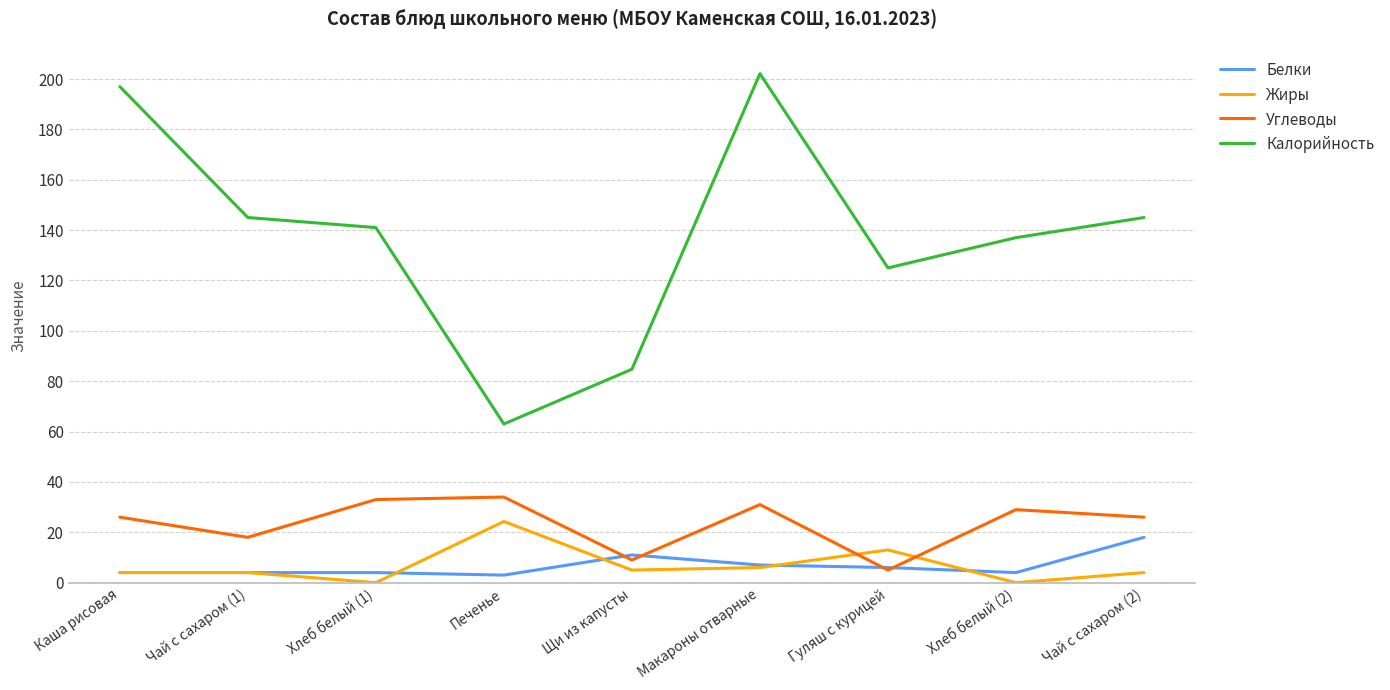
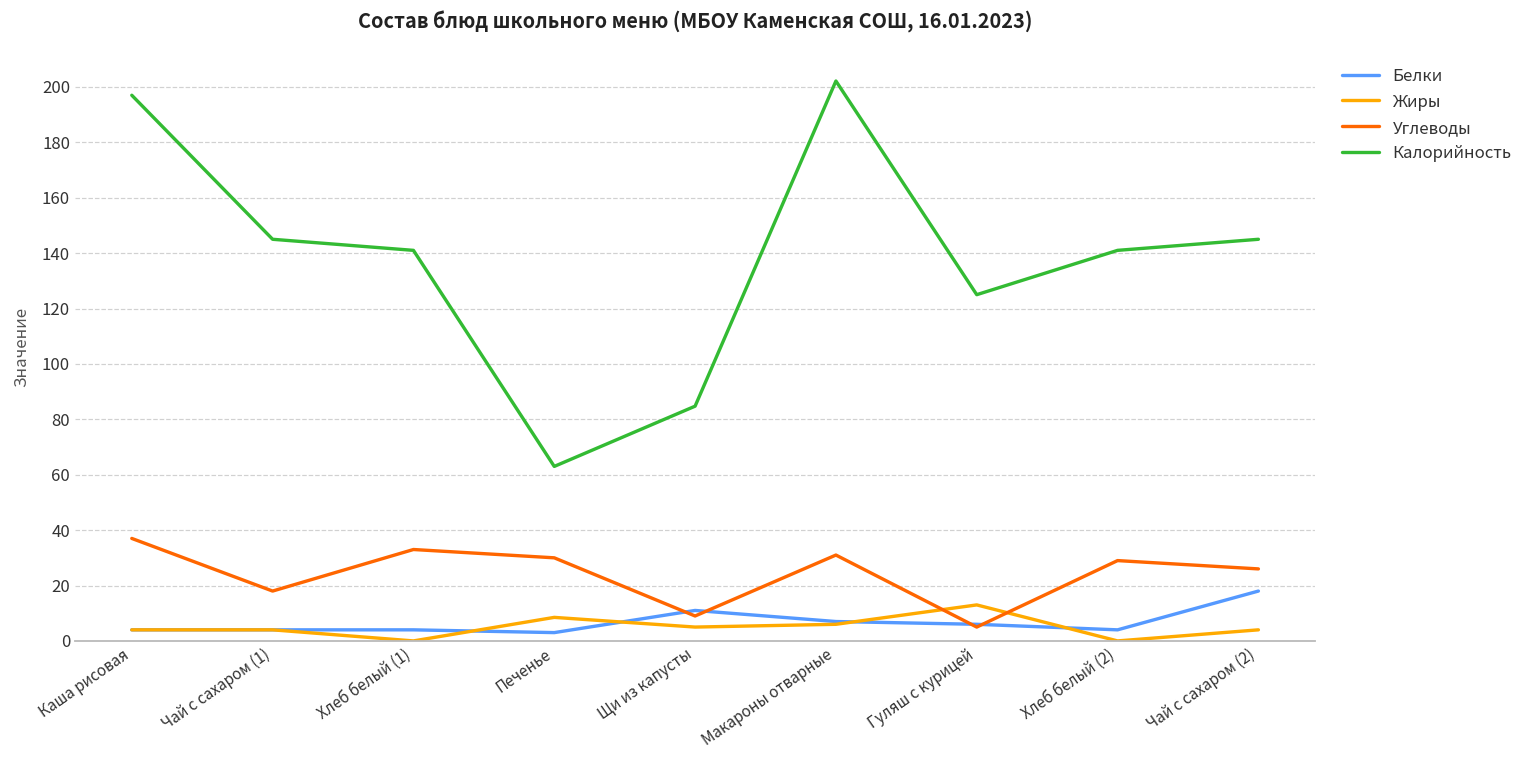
  {
    "Белки": {
      "Хлеб белый (1)": 4,
      "Печенье": 3,
      "Щи из капусты": 11,
      "Гуляш с курицей": 6,
      "Хлеб белый (2)": 4,
      "Чай с сахаром (2)": 18
    },
    "Жиры": {
      "Хлеб белый (1)": 0,
-     "Печенье": 24,
+     "Печенье": 9,
      "Щи из капусты": 5,
      "Гуляш с курицей": 13,
      "Хлеб белый (2)": 0,
      "Чай с сахаром (2)": 4
    },
    "Углеводы": {
-     "Каша рисовая": 26,
+     "Каша рисовая": 37,
      "Чай с сахаром (1)": 18,
      "Хлеб белый (1)": 33,
-     "Печенье": 34,
+     "Печенье": 30,
      "Щи из капусты": 9,
      "Макароны отварные": 31,
      "Гуляш с курицей": 5,
      "Хлеб белый (2)": 29,
      "Чай с сахаром (2)": 26
    },
    "Калорийность": {
      "Каша рисовая": 197,
      "Чай с сахаром (1)": 145,
      "Хлеб белый (1)": 141,
      "Печенье": 63,
      "Щи из капусты": 85,
      "Макароны отварные": 202,
      "Гуляш с курицей": 125,
-     "Хлеб белый (2)": 137,
+     "Хлеб белый (2)": 141,
      "Чай с сахаром (2)": 145
    }
  }
